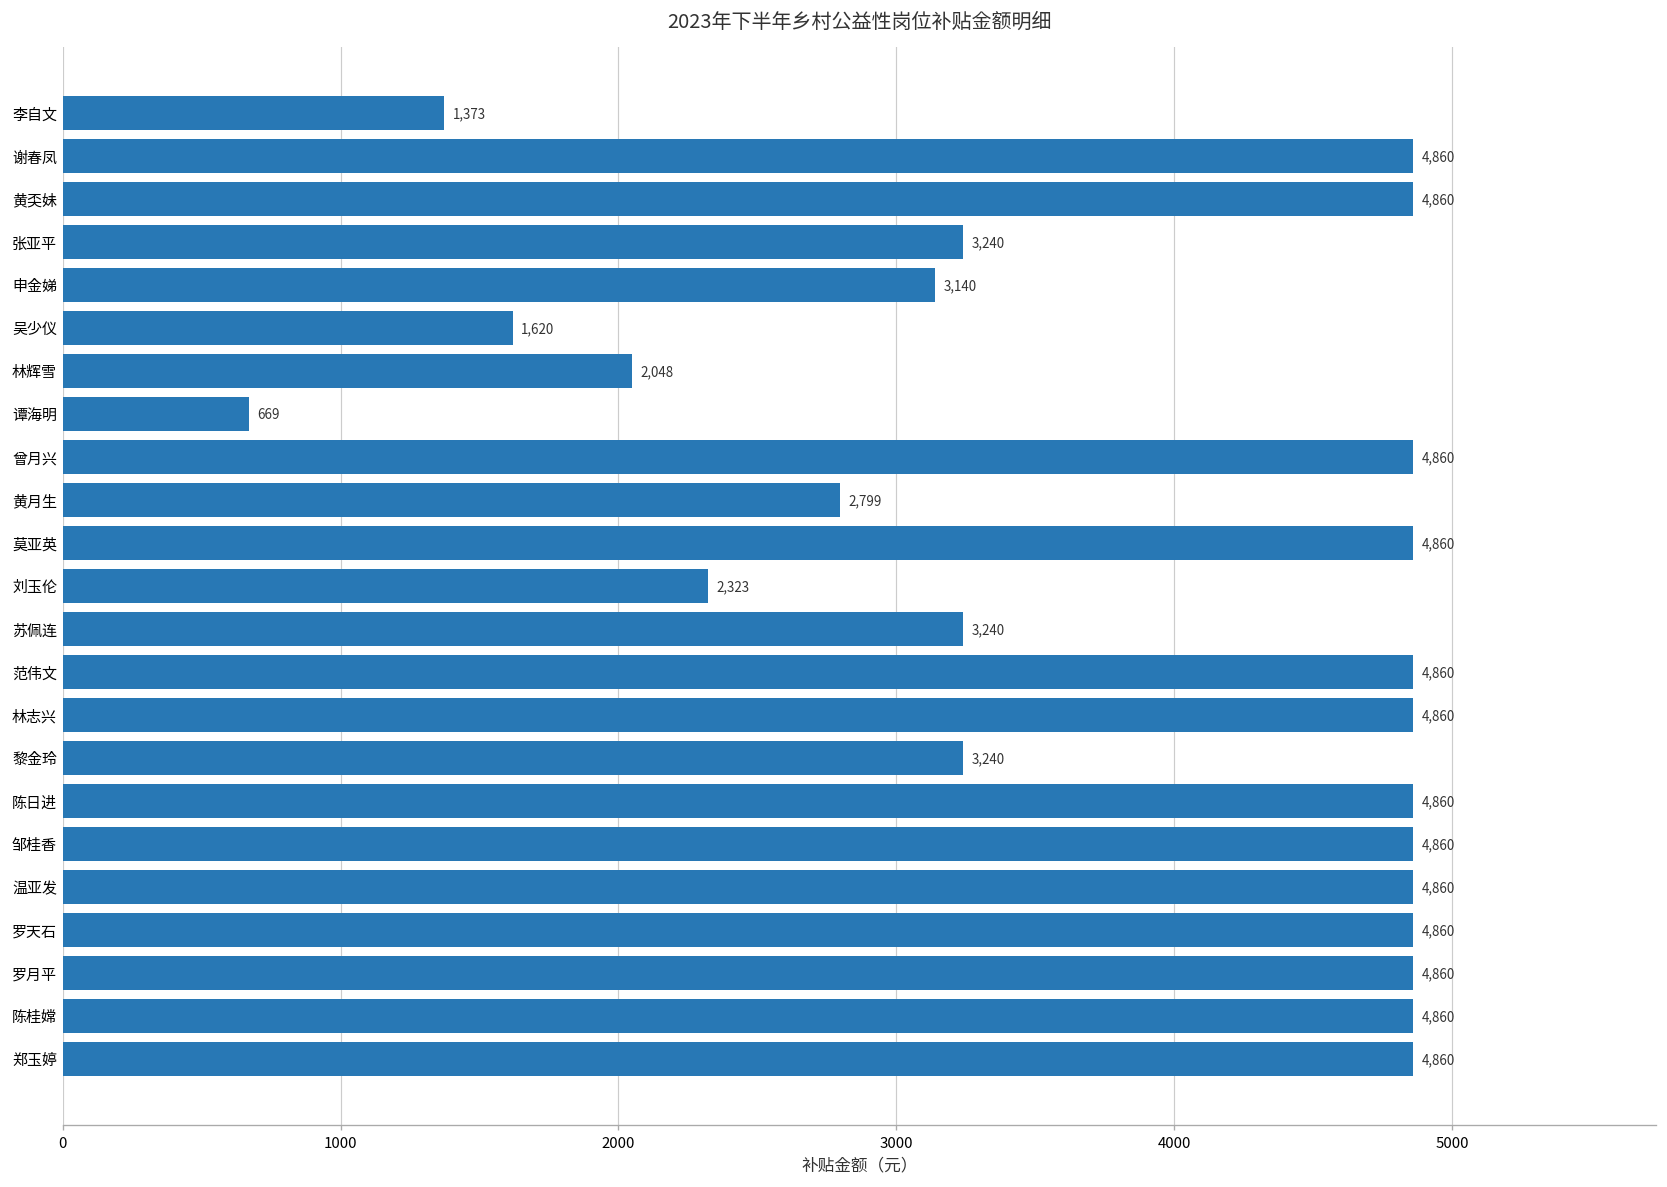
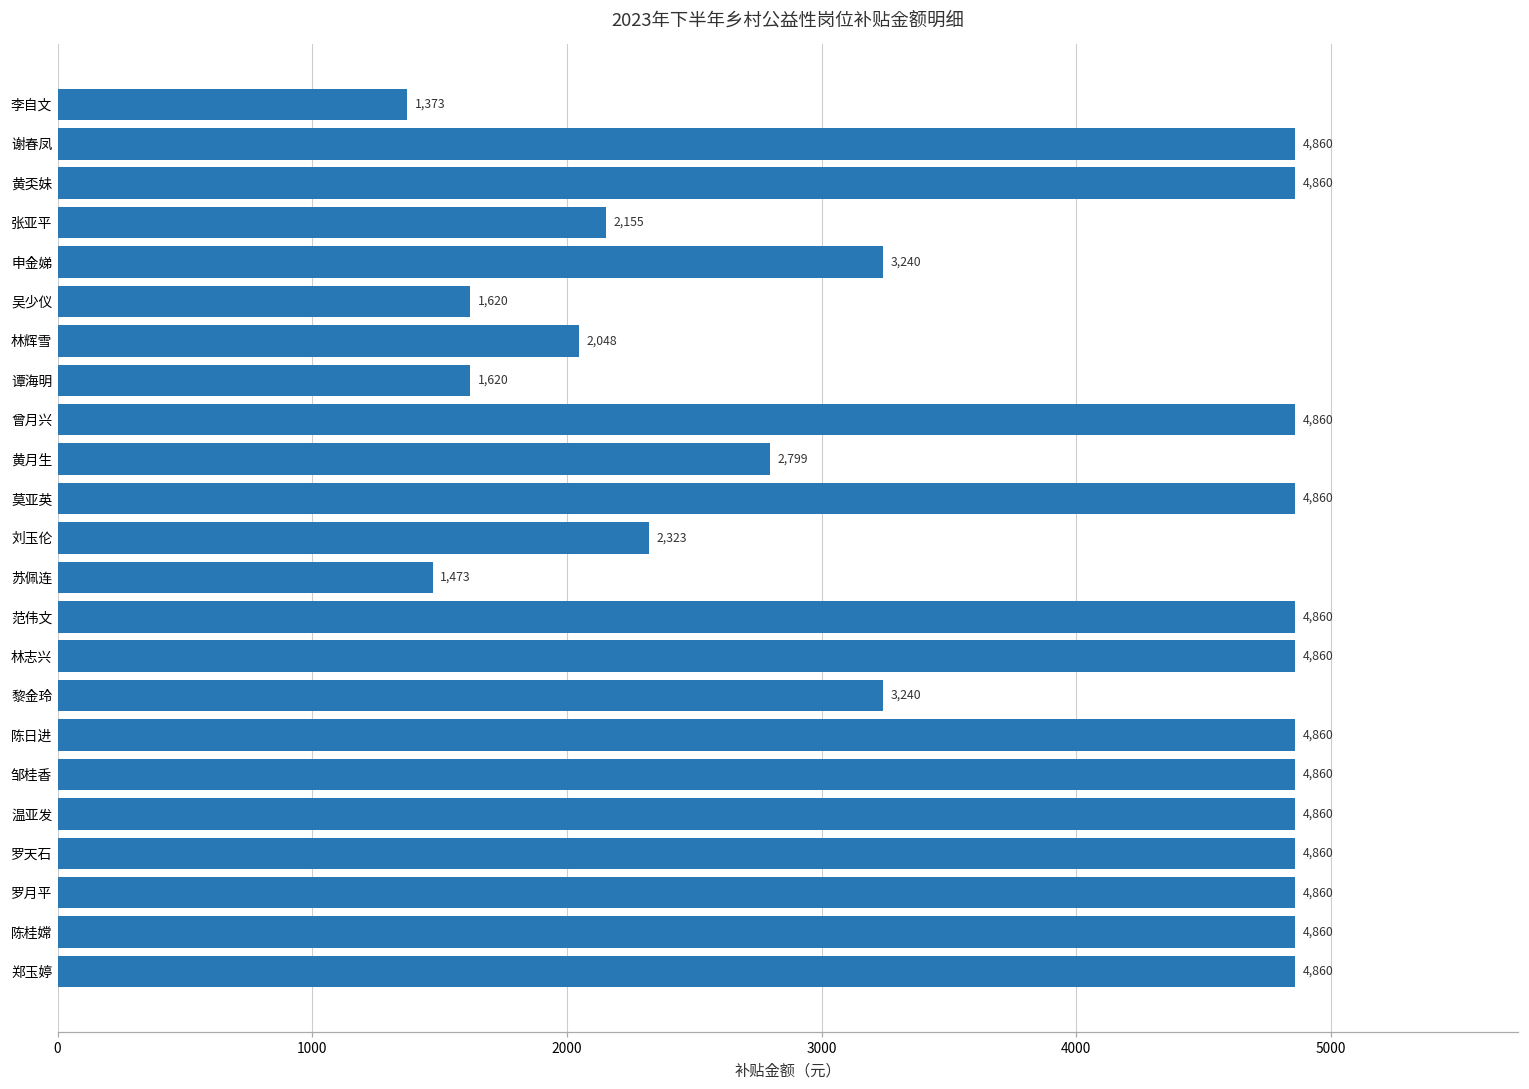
  {
    "李自文": "1,373",
    "谢春凤": "4,860",
    "黄奀妹": "4,860",
-   "张亚平": "3,240",
-   "申金娣": "3,140",
+   "张亚平": "2,155",
+   "申金娣": "3,240",
    "吴少仪": "1,620",
    "林辉雪": "2,048",
-   "谭海明": "669",
+   "谭海明": "1,620",
    "曾月兴": "4,860",
    "黄月生": "2,799",
    "莫亚英": "4,860",
    "刘玉伦": "2,323",
-   "苏佩连": "3,240",
+   "苏佩连": "1,473",
    "范伟文": "4,860",
    "林志兴": "4,860",
    "黎金玲": "3,240",
    "陈日进": "4,860",
    "邹桂香": "4,860",
    "温亚发": "4,860",
    "罗天石": "4,860",
    "罗月平": "4,860",
    "陈桂嫦": "4,860",
    "郑玉婷": "4,860"
  }
